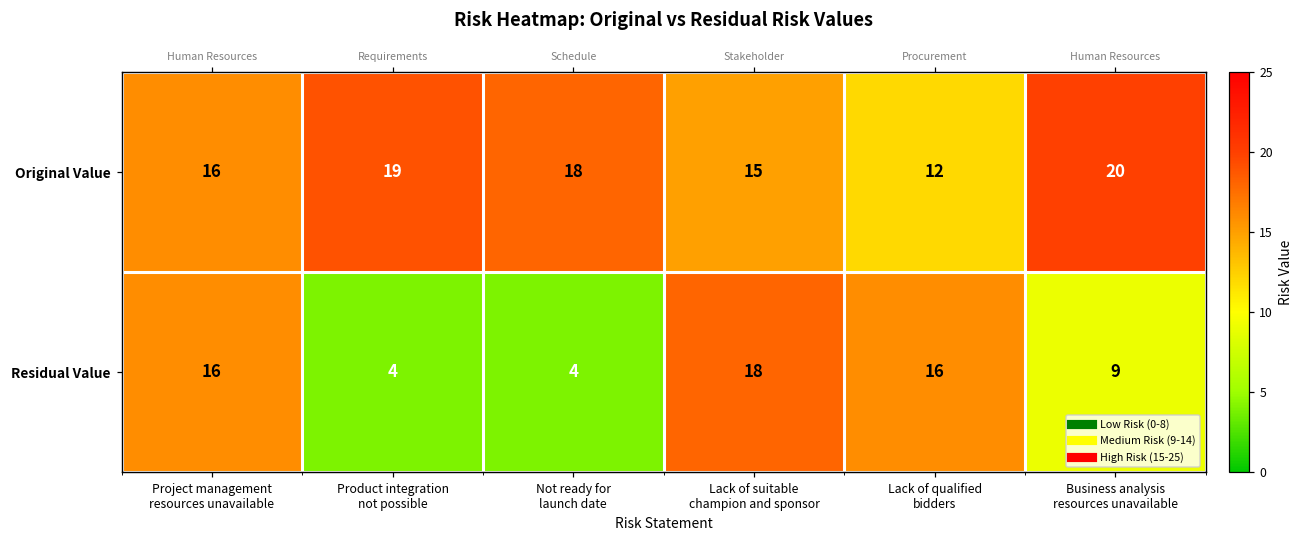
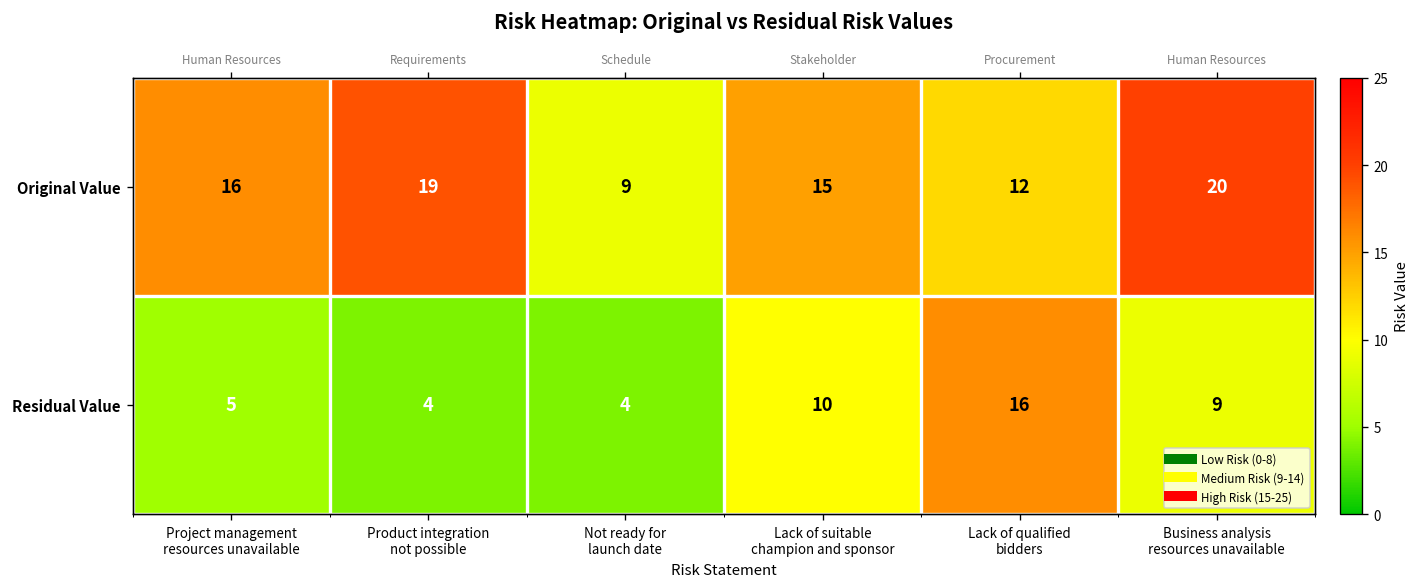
  {
    "Original Value": {
      "Project management resources unavailable": 16,
      "Product integration not possible": 19,
-     "Not ready for launch date": 18,
+     "Not ready for launch date": 9,
      "Lack of suitable champion and sponsor": 15,
      "Lack of qualified bidders": 12,
      "Business analysis resources unavailable": 20
    },
    "Residual Value": {
-     "Project management resources unavailable": 16,
+     "Project management resources unavailable": 5,
      "Product integration not possible": 4,
      "Not ready for launch date": 4,
-     "Lack of suitable champion and sponsor": 18,
+     "Lack of suitable champion and sponsor": 10,
      "Lack of qualified bidders": 16,
      "Business analysis resources unavailable": 9
    }
  }
